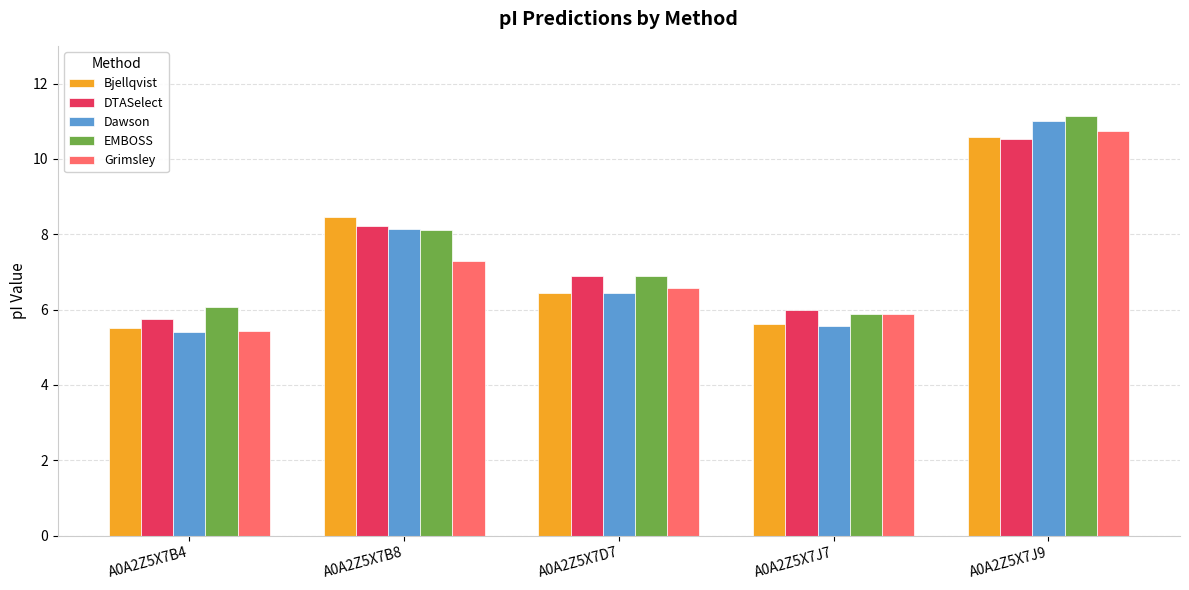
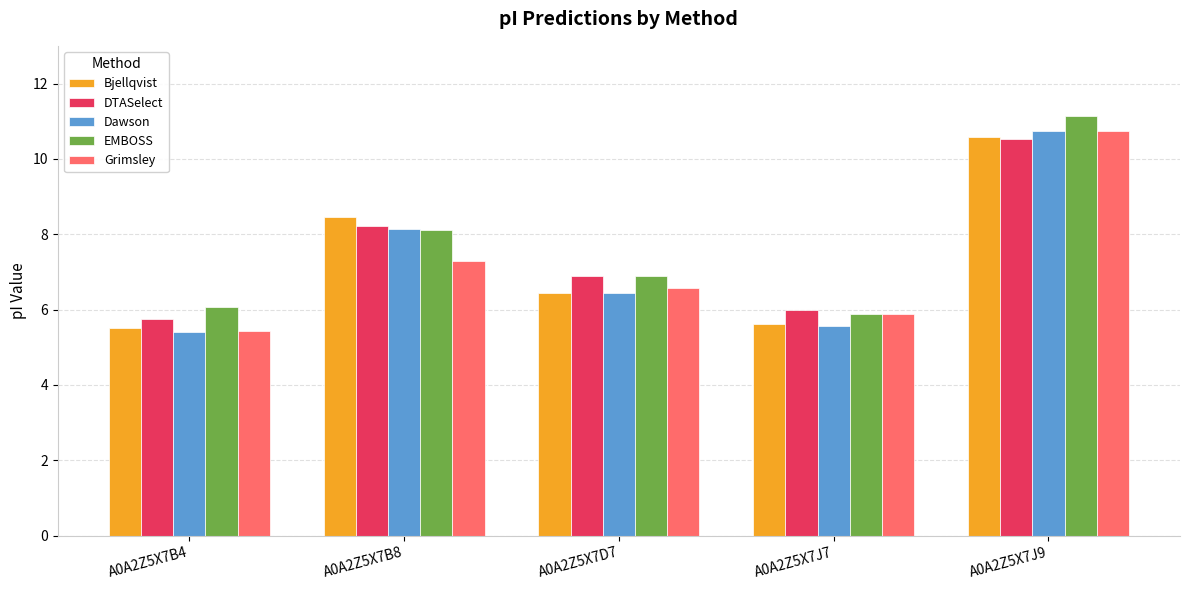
  {
    "Bjellqvist": {
      "A0A2Z5X7B4": 5.5,
      "A0A2Z5X7B8": 8.4,
      "A0A2Z5X7D7": 6.4,
      "A0A2Z5X7J7": 5.6,
      "A0A2Z5X7J9": 10.6
    },
    "Dawson": {
      "A0A2Z5X7B4": 5.4,
      "A0A2Z5X7B8": 8.1,
      "A0A2Z5X7D7": 6.4,
      "A0A2Z5X7J7": 5.6,
-     "A0A2Z5X7J9": 11.0
+     "A0A2Z5X7J9": 10.7
    },
    "EMBOSS": {
      "A0A2Z5X7B4": 6.1,
      "A0A2Z5X7B8": 8.1,
      "A0A2Z5X7D7": 6.9,
      "A0A2Z5X7J7": 5.9,
      "A0A2Z5X7J9": 11.1
    }
  }
